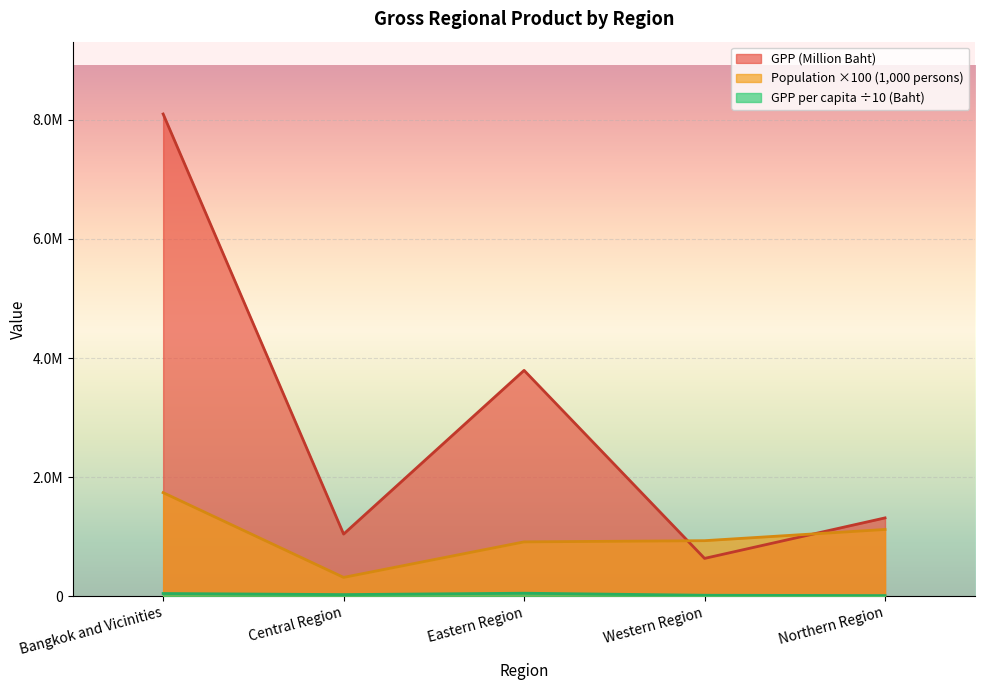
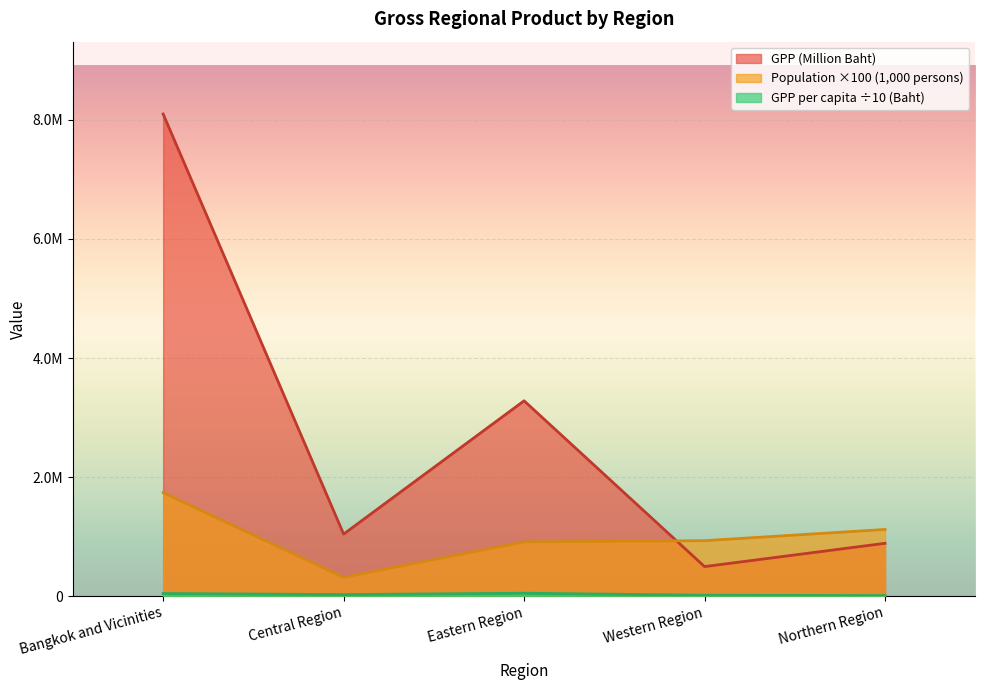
  {
    "GPP (Million Baht)": {
      "Bangkok and Vicinities": 8100000,
      "Central Region": 1000000,
-     "Eastern Region": 3800000,
-     "Western Region": 600000,
-     "Northern Region": 1300000
+     "Eastern Region": 3300000,
+     "Western Region": 500000,
+     "Northern Region": 900000
    },
    "Population ×100 (1,000 persons)": {
      "Bangkok and Vicinities": 1700000,
      "Central Region": 300000,
      "Eastern Region": 900000,
      "Western Region": 900000,
      "Northern Region": 1100000
    },
    "GPP per capita ÷10 (Baht)": {
      "Bangkok and Vicinities": 0,
      "Central Region": 0,
      "Eastern Region": 100000,
      "Western Region": 0,
      "Northern Region": 0
    }
  }
